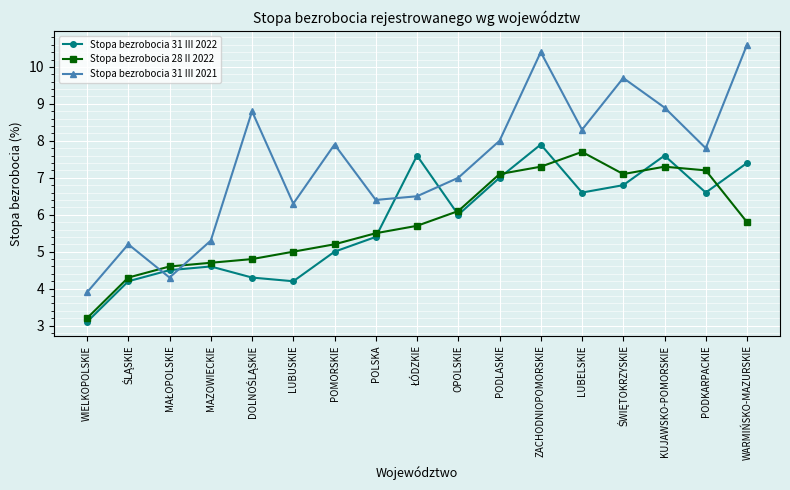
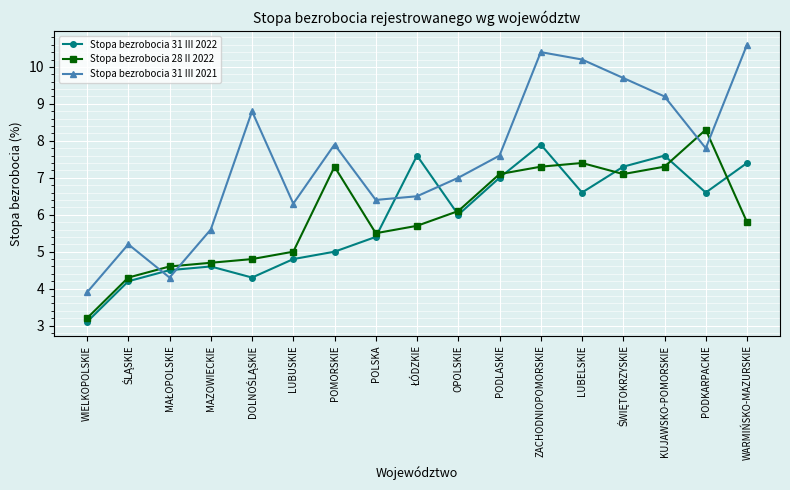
  {
    "Stopa bezrobocia 31 III 2022": {
      "WIELKOPOLSKIE": 3.1,
      "ŚLĄSKIE": 4.2,
      "MAŁOPOLSKIE": 4.5,
      "MAZOWIECKIE": 4.6,
      "DOLNOŚLĄSKIE": 4.3,
-     "LUBUSKIE": 4.2,
+     "LUBUSKIE": 4.8,
      "POMORSKIE": 5.0,
      "POLSKA": 5.4,
      "ŁÓDZKIE": 7.6,
      "OPOLSKIE": 6.0,
      "PODLASKIE": 7.0,
      "ZACHODNIOPOMORSKIE": 7.9,
      "LUBELSKIE": 6.6,
-     "ŚWIĘTOKRZYSKIE": 6.8,
+     "ŚWIĘTOKRZYSKIE": 7.3,
      "KUJAWSKO-POMORSKIE": 7.6,
      "PODKARPACKIE": 6.6,
      "WARMIŃSKO-MAZURSKIE": 7.4
    },
    "Stopa bezrobocia 28 II 2022": {
      "WIELKOPOLSKIE": 3.2,
      "ŚLĄSKIE": 4.3,
      "MAŁOPOLSKIE": 4.6,
      "MAZOWIECKIE": 4.7,
      "DOLNOŚLĄSKIE": 4.8,
      "LUBUSKIE": 5.0,
-     "POMORSKIE": 5.2,
+     "POMORSKIE": 7.3,
      "POLSKA": 5.5,
      "ŁÓDZKIE": 5.7,
      "OPOLSKIE": 6.1,
      "PODLASKIE": 7.1,
      "ZACHODNIOPOMORSKIE": 7.3,
-     "LUBELSKIE": 7.7,
+     "LUBELSKIE": 7.4,
      "ŚWIĘTOKRZYSKIE": 7.1,
      "KUJAWSKO-POMORSKIE": 7.3,
-     "PODKARPACKIE": 7.2,
+     "PODKARPACKIE": 8.3,
      "WARMIŃSKO-MAZURSKIE": 5.8
    },
    "Stopa bezrobocia 31 III 2021": {
      "WIELKOPOLSKIE": 3.9,
      "ŚLĄSKIE": 5.2,
      "MAŁOPOLSKIE": 4.3,
-     "MAZOWIECKIE": 5.3,
+     "MAZOWIECKIE": 5.6,
      "DOLNOŚLĄSKIE": 8.8,
      "LUBUSKIE": 6.3,
      "POMORSKIE": 7.9,
      "POLSKA": 6.4,
      "ŁÓDZKIE": 6.5,
      "OPOLSKIE": 7.0,
-     "PODLASKIE": 8.0,
+     "PODLASKIE": 7.6,
      "ZACHODNIOPOMORSKIE": 10.4,
-     "LUBELSKIE": 8.3,
+     "LUBELSKIE": 10.2,
      "ŚWIĘTOKRZYSKIE": 9.7,
-     "KUJAWSKO-POMORSKIE": 8.9,
+     "KUJAWSKO-POMORSKIE": 9.2,
      "PODKARPACKIE": 7.8,
      "WARMIŃSKO-MAZURSKIE": 10.6
    }
  }
